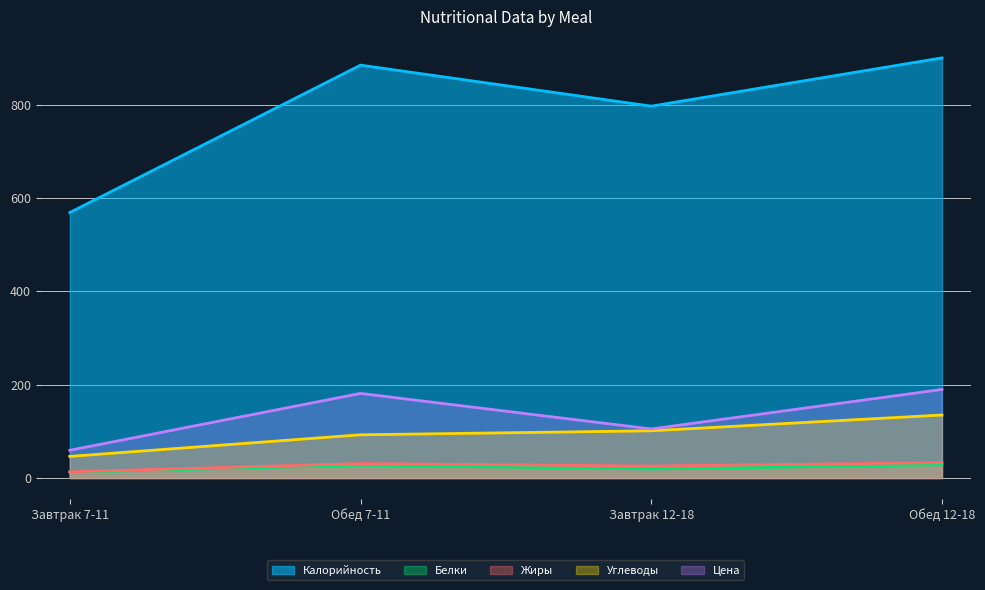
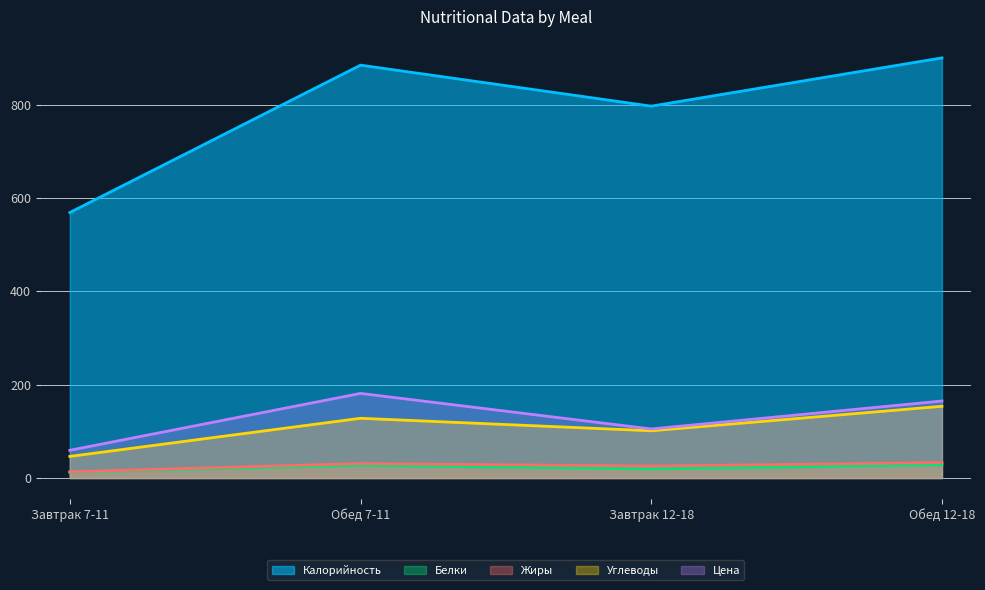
  {
    "Калорийность": {
      "Завтрак 7-11": 570,
      "Обед 7-11": 880,
      "Завтрак 12-18": 800,
      "Обед 12-18": 900
    },
    "Белки": {
      "Завтрак 12-18": 20
    },
    "Жиры": {
      "Завтрак 12-18": 30
    },
    "Углеводы": {
      "Завтрак 7-11": 50,
-     "Обед 7-11": 90,
-     "Обед 12-18": 140
+     "Обед 7-11": 130,
+     "Обед 12-18": 150
    },
    "Цена": {
      "Завтрак 7-11": 60,
      "Обед 7-11": 180,
-     "Обед 12-18": 190
+     "Обед 12-18": 170
    }
  }
